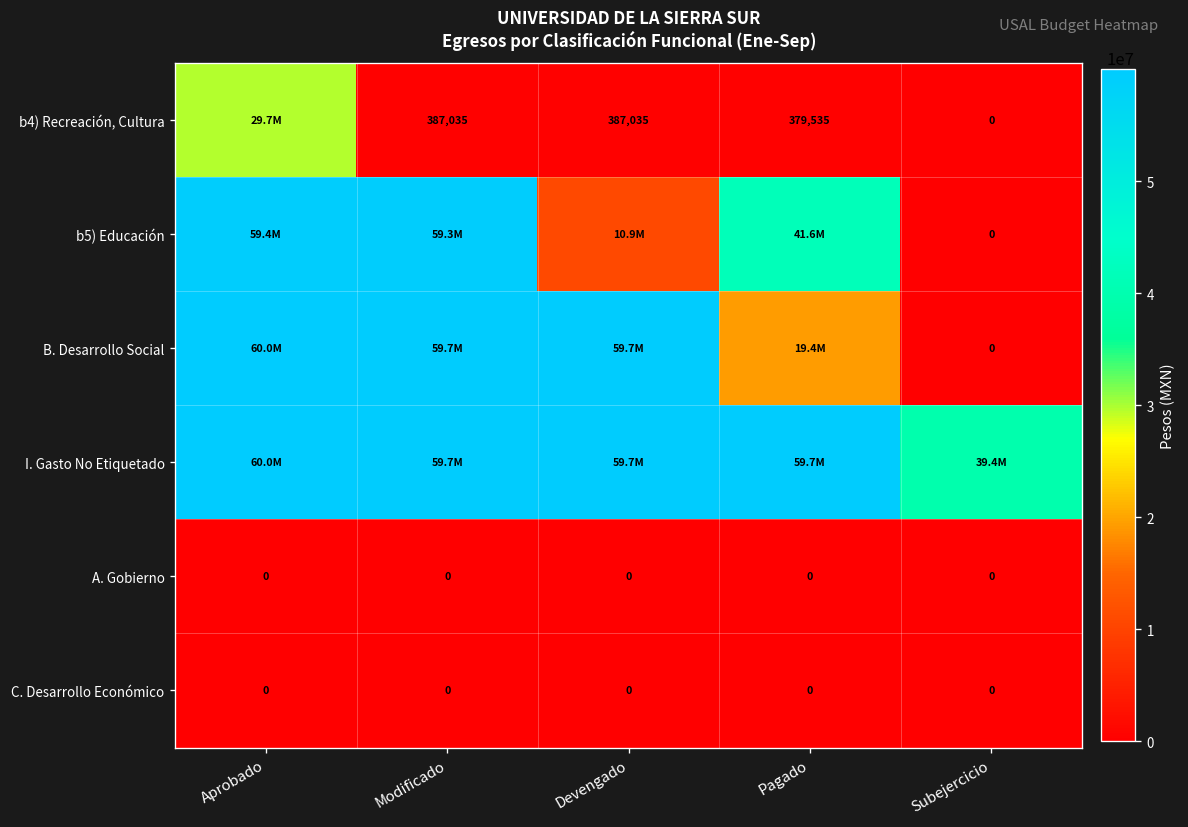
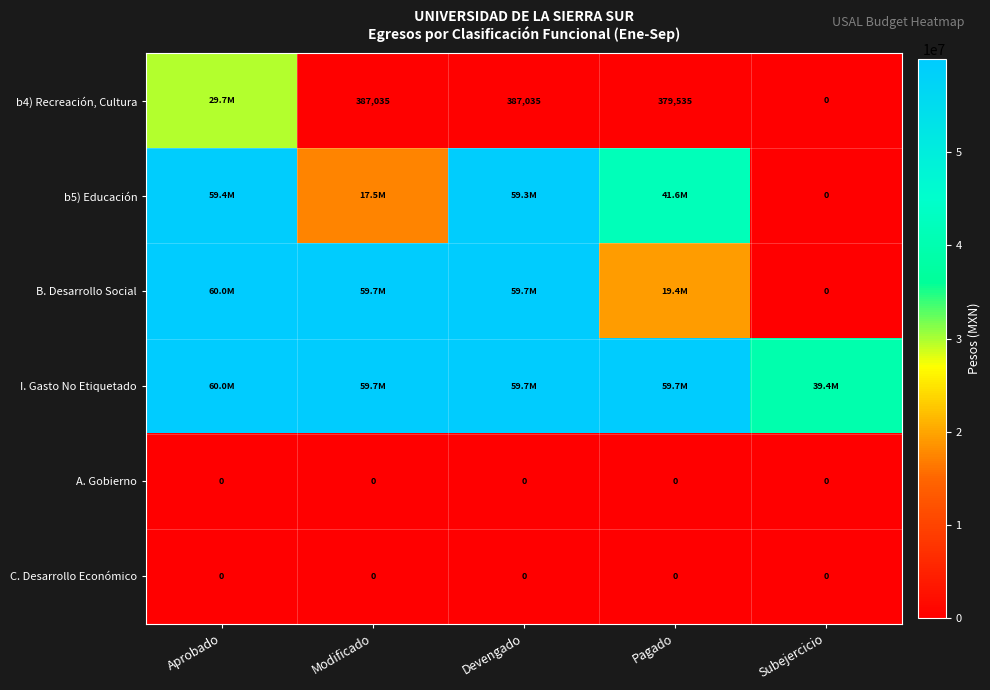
  {
    "b4) Recreación, Cultura": {
      "Aprobado": "29.7M",
      "Modificado": "387,035",
      "Devengado": "387,035",
      "Pagado": "379,535",
      "Subejercicio": "0"
    },
    "b5) Educación": {
      "Aprobado": "59.4M",
-     "Modificado": "59.3M",
-     "Devengado": "10.9M",
+     "Modificado": "17.5M",
+     "Devengado": "59.3M",
      "Pagado": "41.6M",
      "Subejercicio": "0"
    },
    "B. Desarrollo Social": {
      "Aprobado": "60.0M",
      "Modificado": "59.7M",
      "Devengado": "59.7M",
      "Pagado": "19.4M",
      "Subejercicio": "0"
    },
    "I. Gasto No Etiquetado": {
      "Aprobado": "60.0M",
      "Modificado": "59.7M",
      "Devengado": "59.7M",
      "Pagado": "59.7M",
      "Subejercicio": "39.4M"
    },
    "A. Gobierno": {
      "Aprobado": "0",
      "Modificado": "0",
      "Devengado": "0",
      "Pagado": "0",
      "Subejercicio": "0"
    },
    "C. Desarrollo Económico": {
      "Aprobado": "0",
      "Modificado": "0",
      "Devengado": "0",
      "Pagado": "0",
      "Subejercicio": "0"
    }
  }
